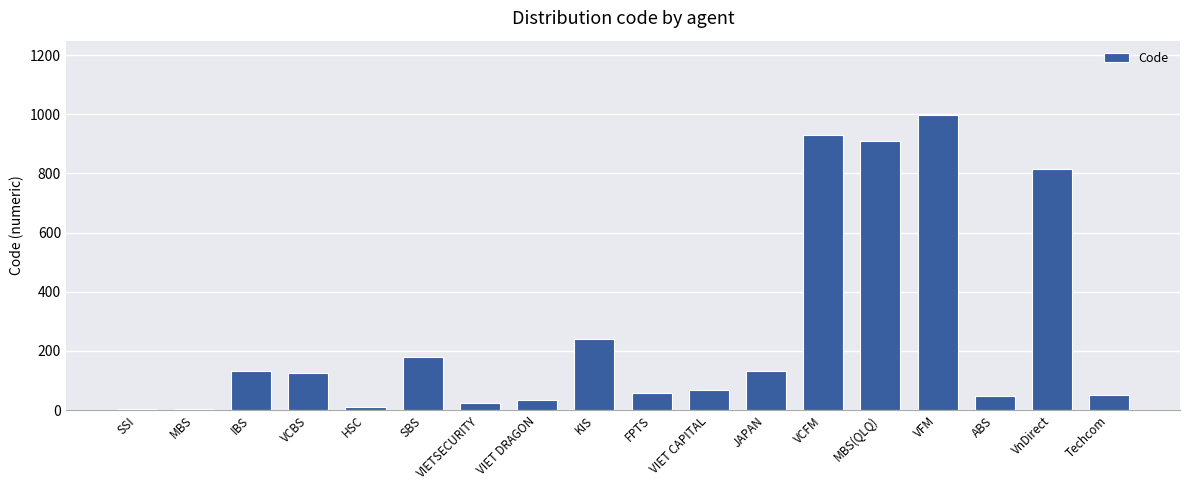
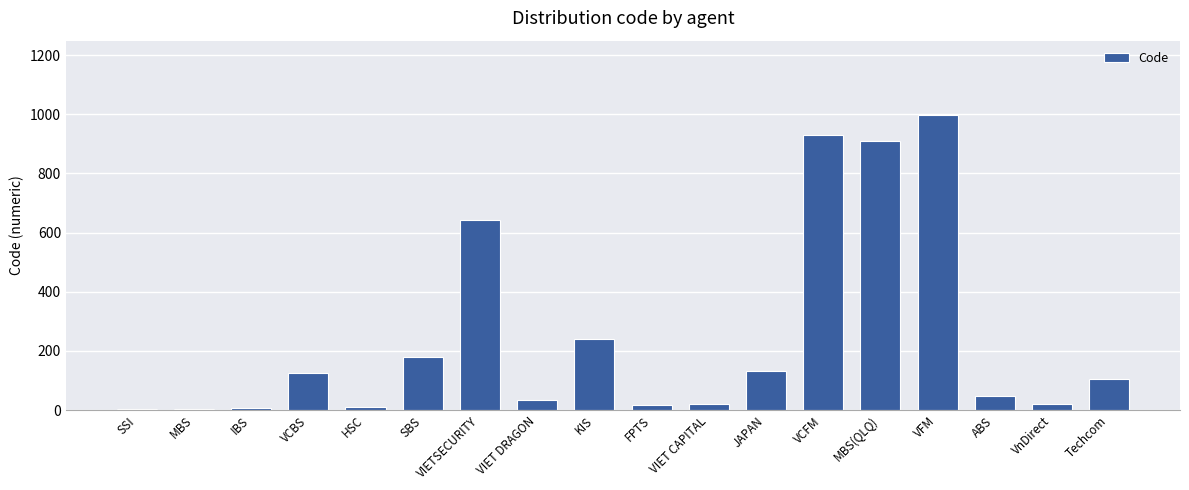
  {
-   "IBS": 130,
+   "IBS": 10,
    "VCBS": 130,
    "HSC": 10,
    "SBS": 180,
-   "VIETSECURITY": 20,
+   "VIETSECURITY": 640,
    "VIET DRAGON": 30,
    "KIS": 240,
-   "FPTS": 60,
-   "VIET CAPITAL": 70,
+   "FPTS": 20,
+   "VIET CAPITAL": 20,
    "JAPAN": 130,
    "VCFM": 930,
    "MBS(QLQ)": 910,
    "VFM": 1000,
    "ABS": 50,
-   "VnDirect": 820,
-   "Techcom": 50
+   "VnDirect": 20,
+   "Techcom": 110
  }
